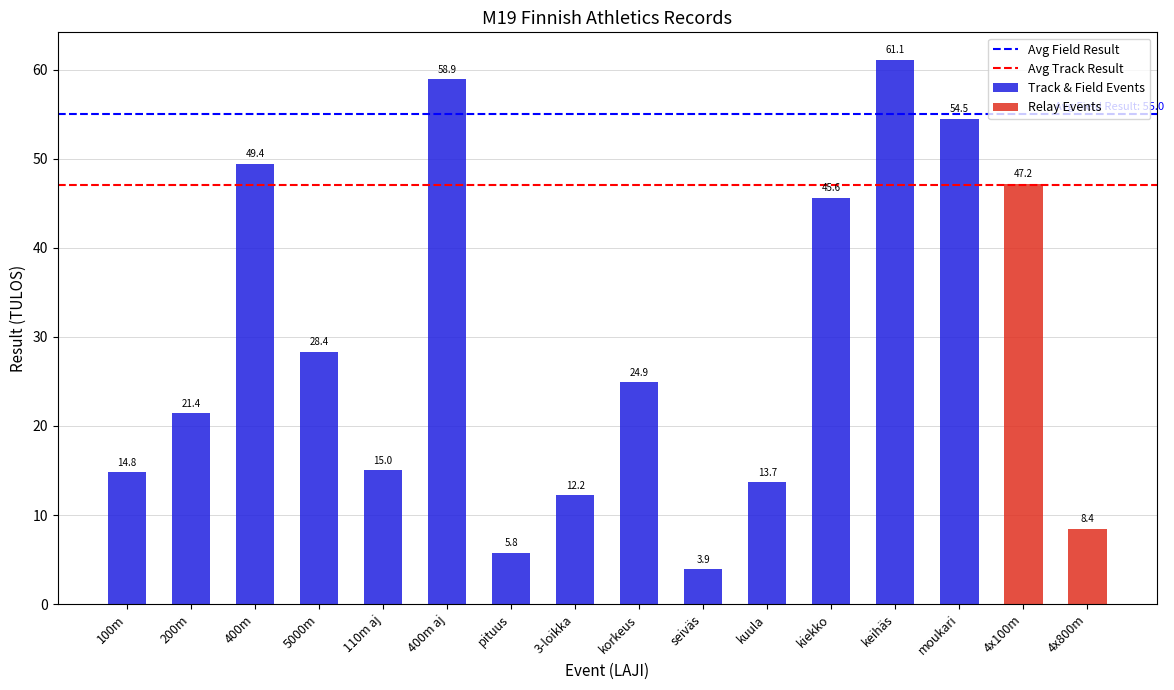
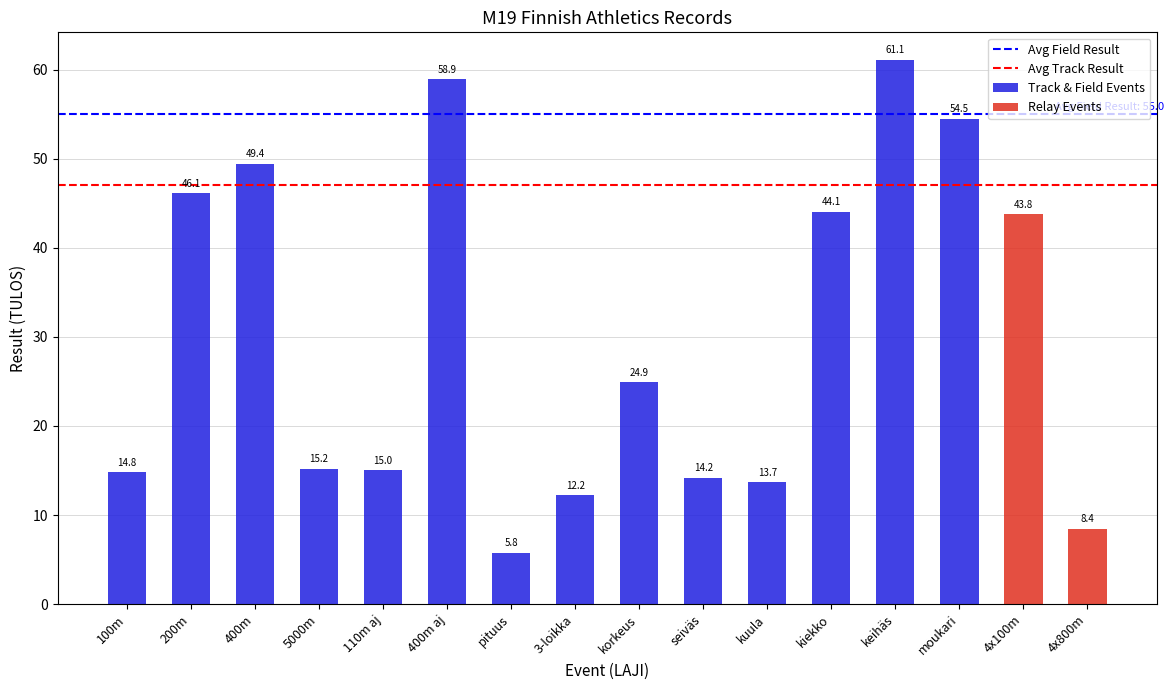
  {
    "Track & Field Events": {
      "100m": 14.8,
-     "200m": 21.4,
+     "200m": 46.1,
      "400m": 49.4,
-     "5000m": 28.4,
+     "5000m": 15.2,
      "110m aj": 15.0,
      "400m aj": 58.9,
      "pituus": 5.8,
      "3-loikka": 12.2,
      "korkeus": 24.9,
-     "seiväs": 3.9,
+     "seiväs": 14.2,
      "kuula": 13.7,
-     "kiekko": 45.6,
+     "kiekko": 44.1,
      "keihäs": 61.1,
      "moukari": 54.5
    },
    "Relay Events": {
-     "4x100m": 47.2,
+     "4x100m": 43.8,
      "4x800m": 8.4
    }
  }
